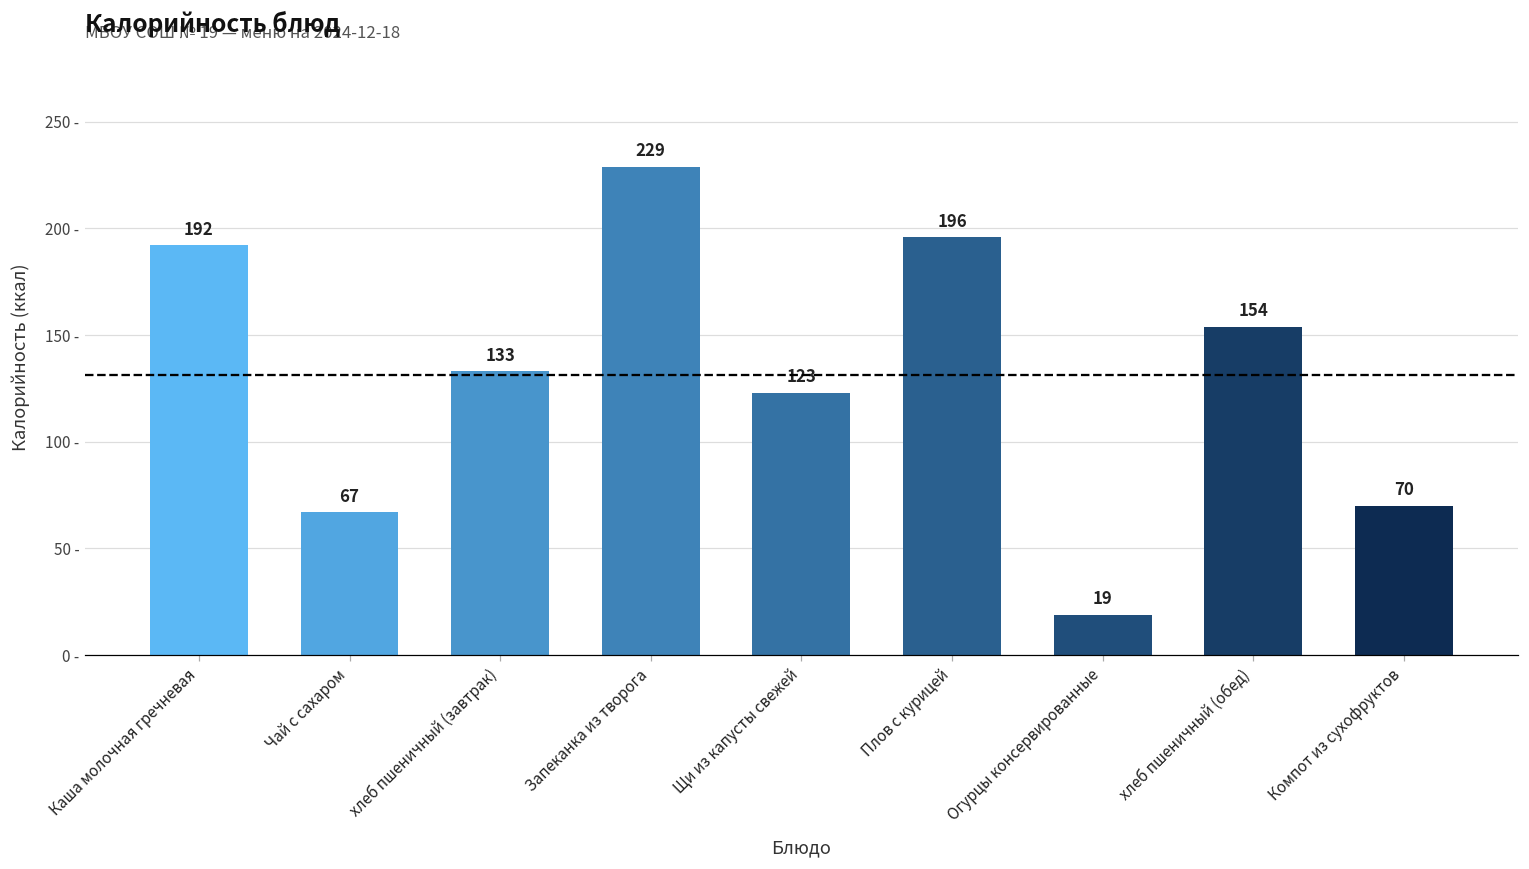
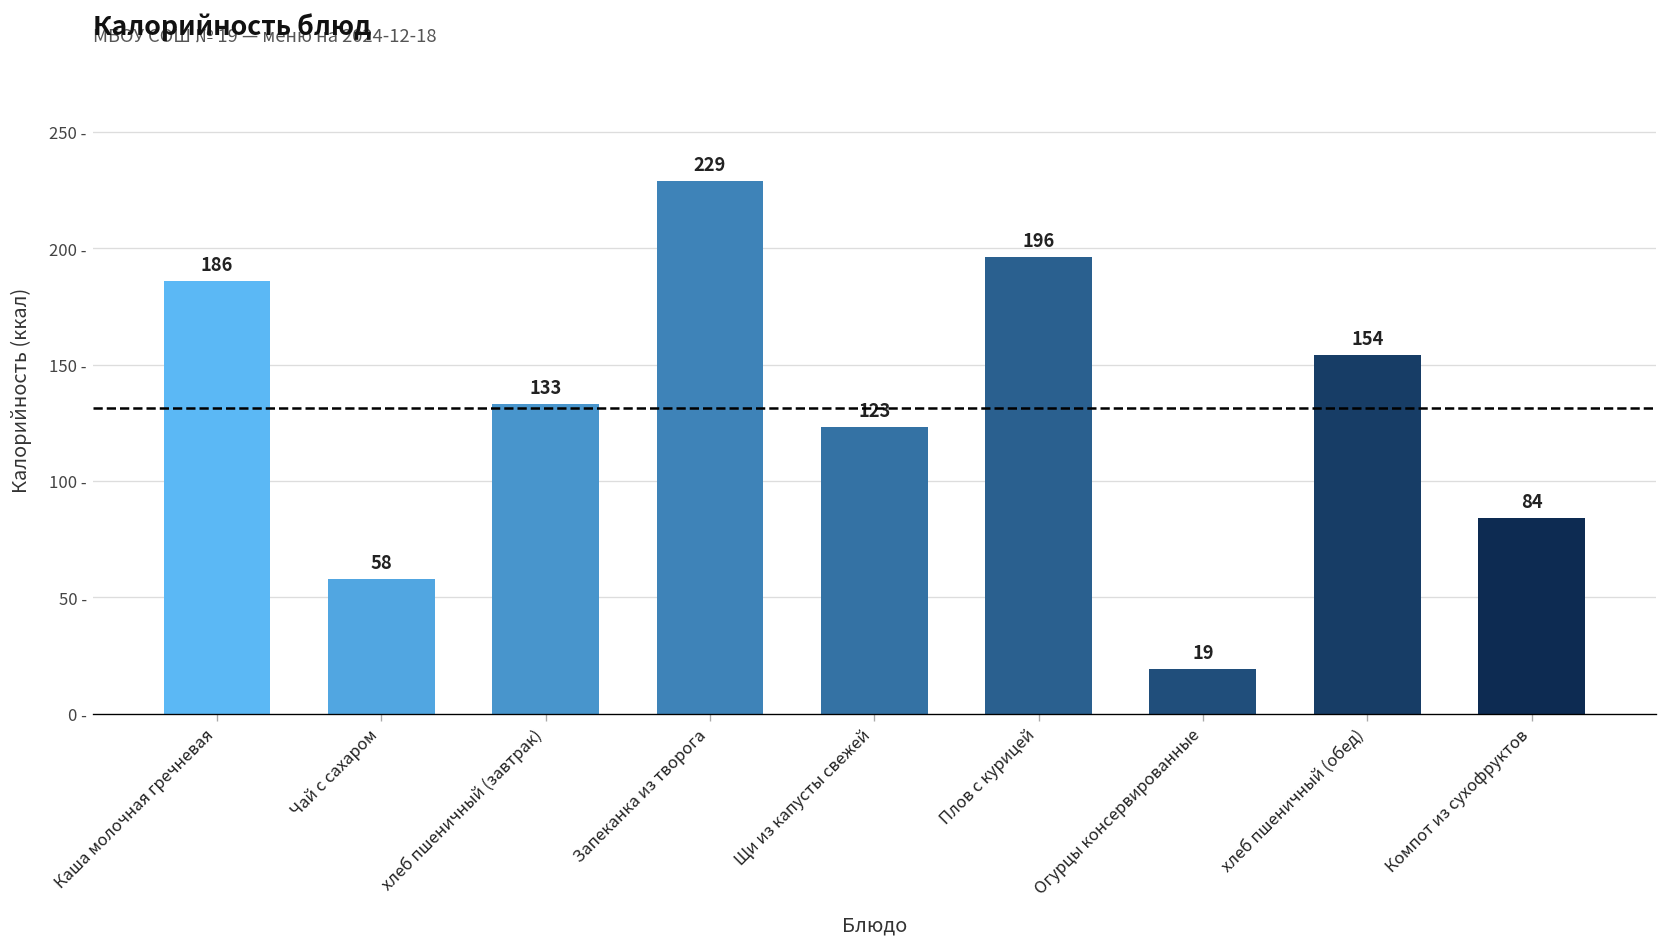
  {
-   "Каша молочная гречневая": 192,
-   "Чай с сахаром": 67,
+   "Каша молочная гречневая": 186,
+   "Чай с сахаром": 58,
    "хлеб пшеничный (завтрак)": 133,
    "Запеканка из творога": 229,
    "Щи из капусты свежей": 123,
    "Плов с курицей": 196,
    "Огурцы консервированные": 19,
    "хлеб пшеничный (обед)": 154,
-   "Компот из сухофруктов": 70
+   "Компот из сухофруктов": 84
  }
